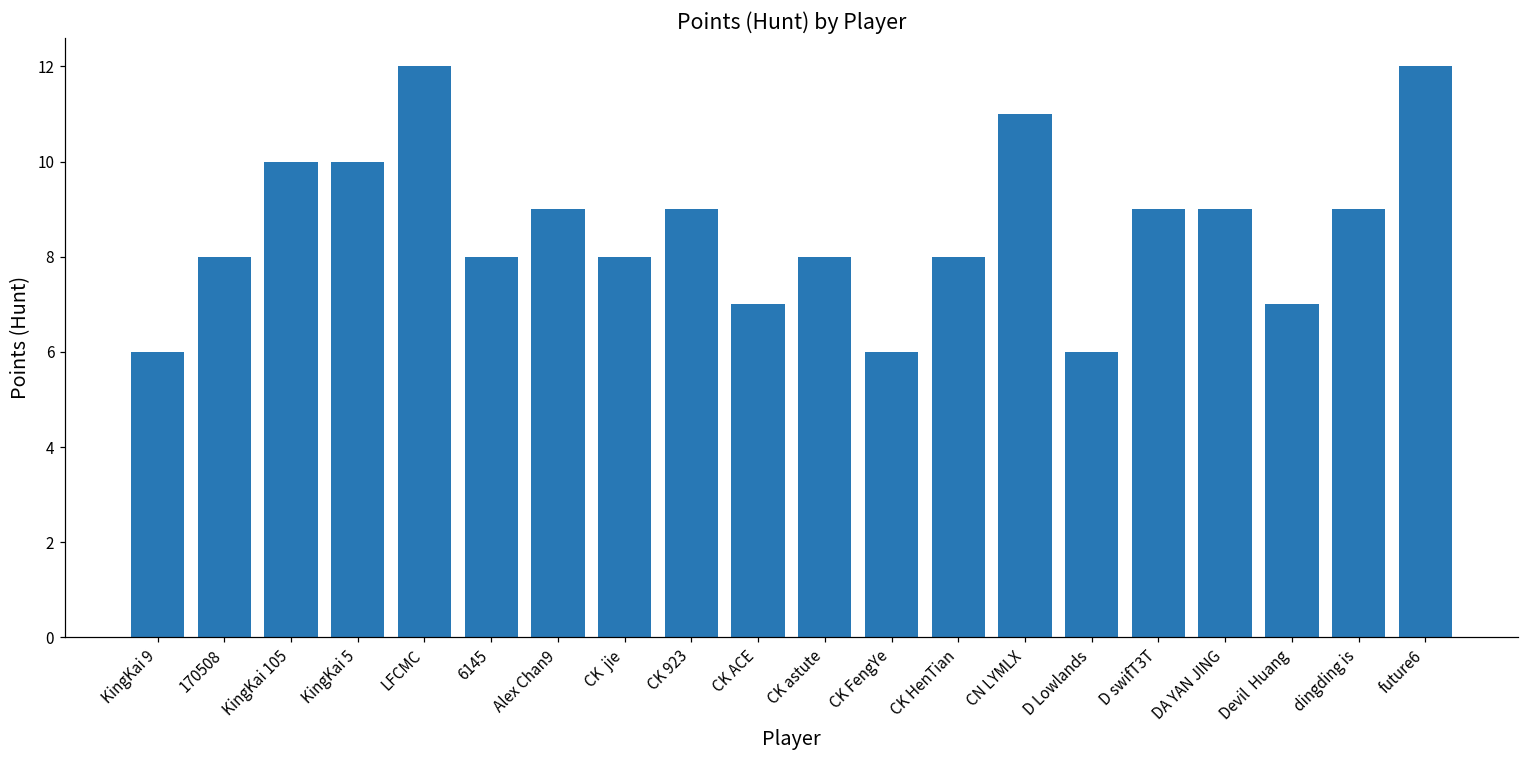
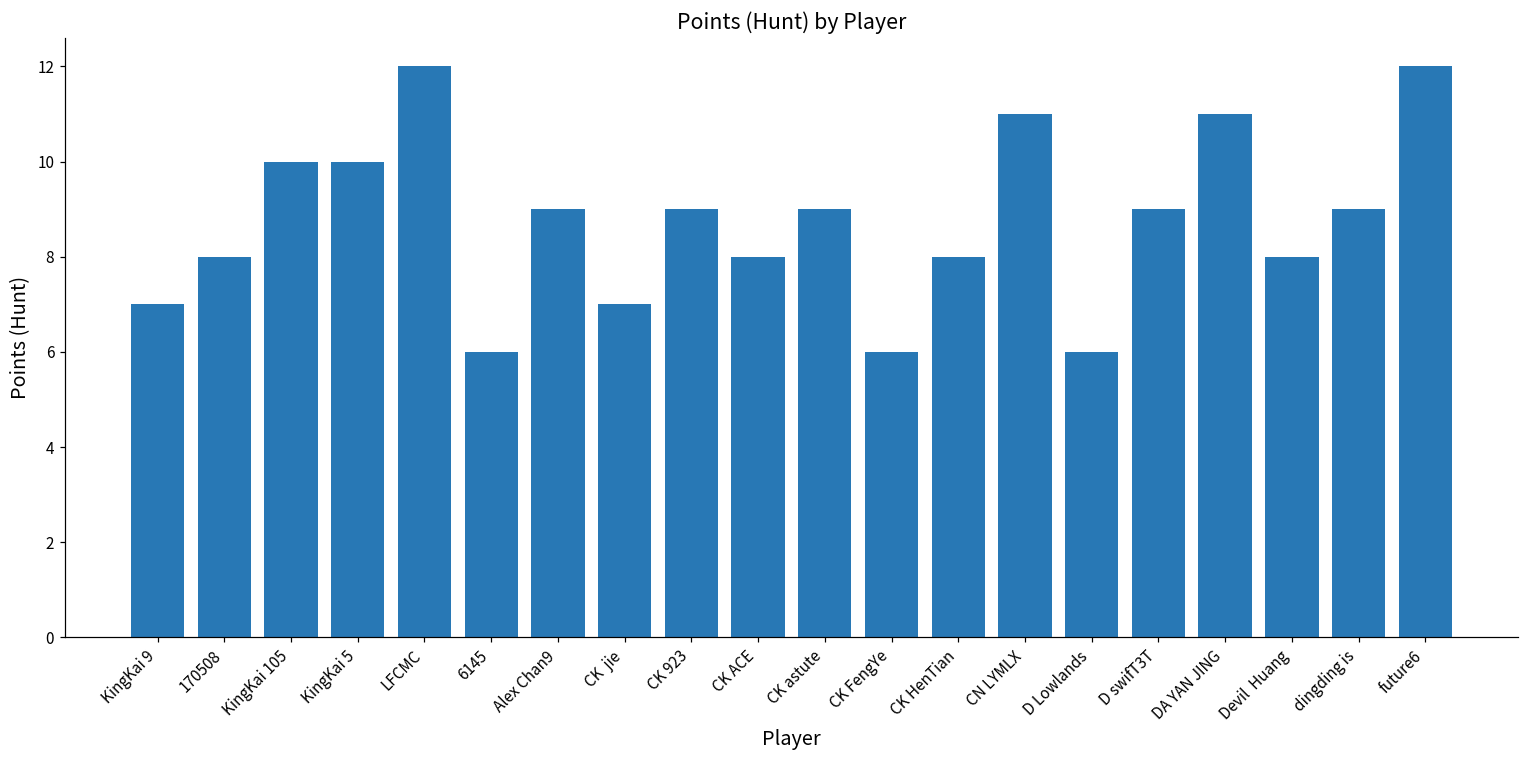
  {
-   "KingKai 9": 6,
+   "KingKai 9": 7,
    "170508": 8,
    "KingKai 105": 10,
    "KingKai 5": 10,
    "LFCMC": 12,
-   "6145": 8,
+   "6145": 6,
    "Alex Chan9": 9,
-   "CK jie": 8,
+   "CK jie": 7,
    "CK 923": 9,
-   "CK ACE": 7,
-   "CK astute": 8,
+   "CK ACE": 8,
+   "CK astute": 9,
    "CK FengYe": 6,
    "CK HenTian": 8,
    "CN LYMLX": 11,
    "D Lowlands": 6,
    "D swifT3T": 9,
-   "DA YAN JING": 9,
-   "Devil Huang": 7,
+   "DA YAN JING": 11,
+   "Devil Huang": 8,
    "dingding is": 9,
    "future6": 12
  }
